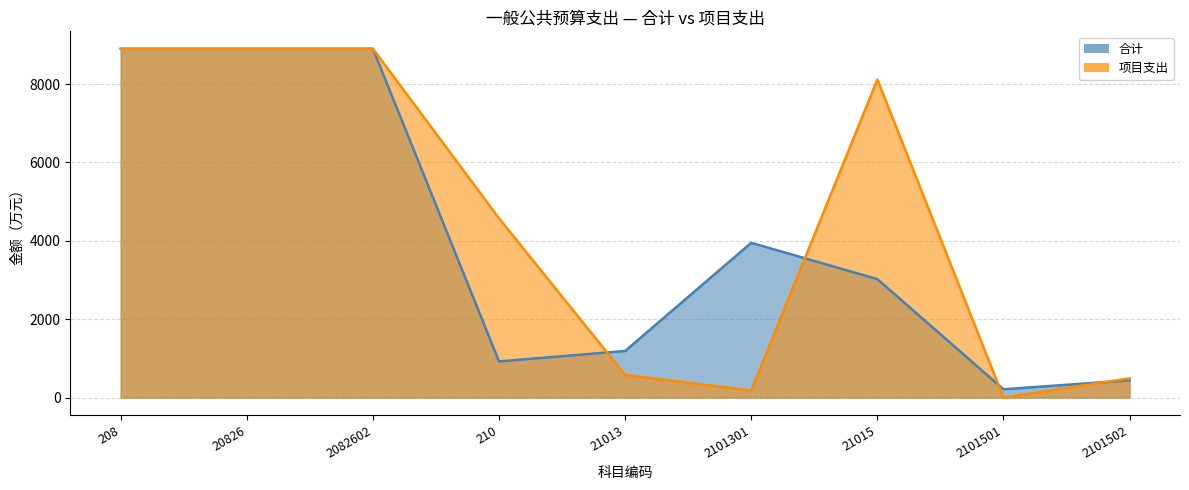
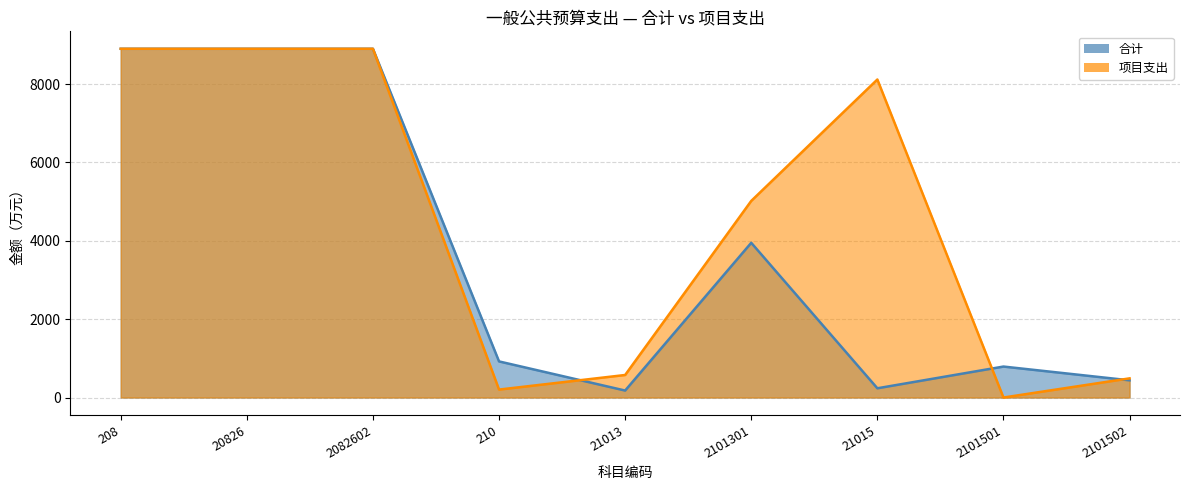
  {
    "合计": {
      "210": 900,
-     "21013": 1200,
+     "21013": 200,
      "2101301": 3900,
-     "21015": 3000,
-     "2101501": 200
+     "21015": 200,
+     "2101501": 800
    },
    "项目支出": {
-     "210": 4600,
+     "210": 200,
      "21013": 600,
-     "2101301": 200,
+     "2101301": 5000,
      "21015": 8100,
      "2101501": 0
    }
  }
